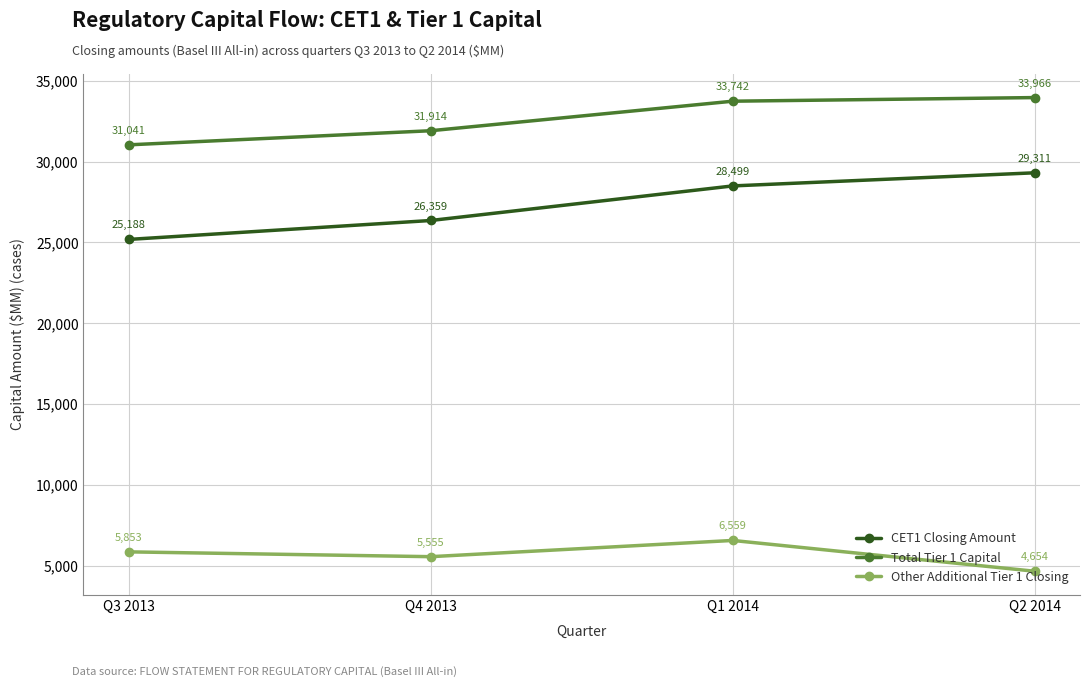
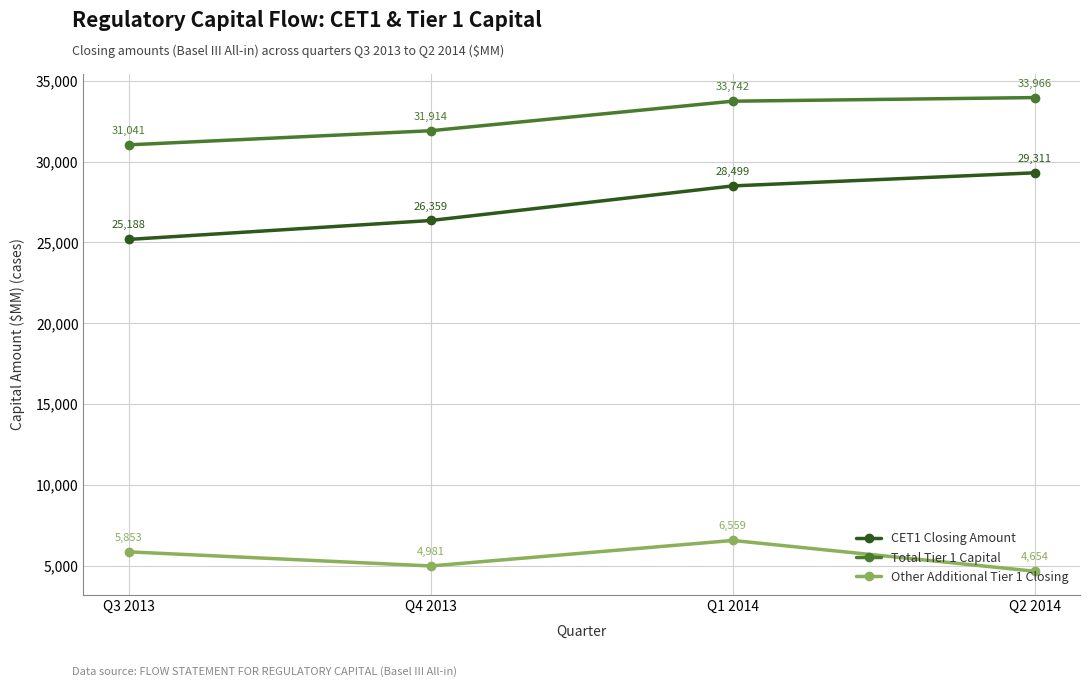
  {
    "Other Additional Tier 1 Closing": {
      "Q3 2013": "5,853",
-     "Q4 2013": "5,555",
+     "Q4 2013": "4,981",
      "Q1 2014": "6,559",
      "Q2 2014": "4,654"
    }
  }
